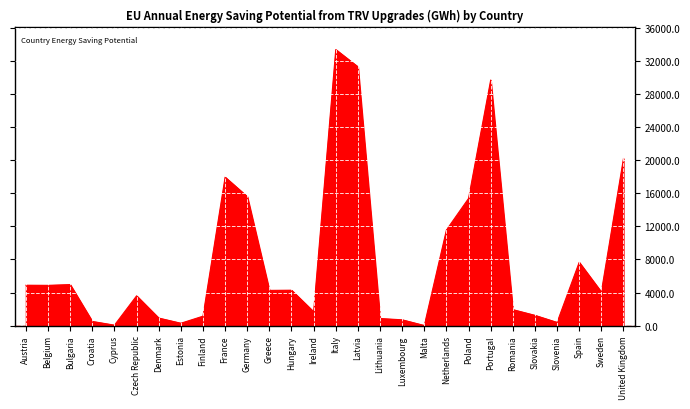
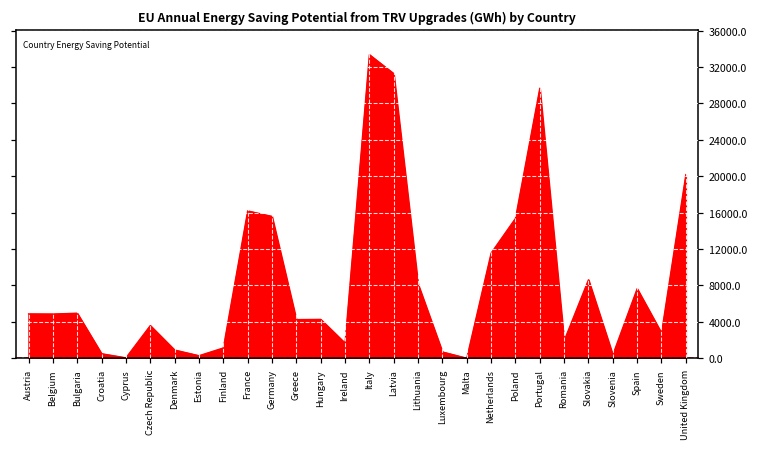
  {
    "Austria": 5000,
    "Belgium": 5000,
    "Bulgaria": 5000,
    "Croatia": 1000,
    "Cyprus": 0,
    "Czech Republic": 4000,
    "Denmark": 1000,
    "Estonia": 0,
    "Finland": 1000,
-   "France": 18000,
+   "France": 16000,
    "Germany": 16000,
    "Greece": 4000,
    "Hungary": 4000,
    "Ireland": 2000,
    "Italy": 33000,
    "Latvia": 31000,
-   "Lithuania": 1000,
+   "Lithuania": 8000,
    "Luxembourg": 1000,
    "Malta": 0,
    "Netherlands": 12000,
    "Poland": 15000,
    "Portugal": 30000,
    "Romania": 2000,
-   "Slovakia": 1000,
+   "Slovakia": 9000,
    "Slovenia": 0,
    "Spain": 8000,
-   "Sweden": 4000,
+   "Sweden": 3000,
    "United Kingdom": 20000
  }
